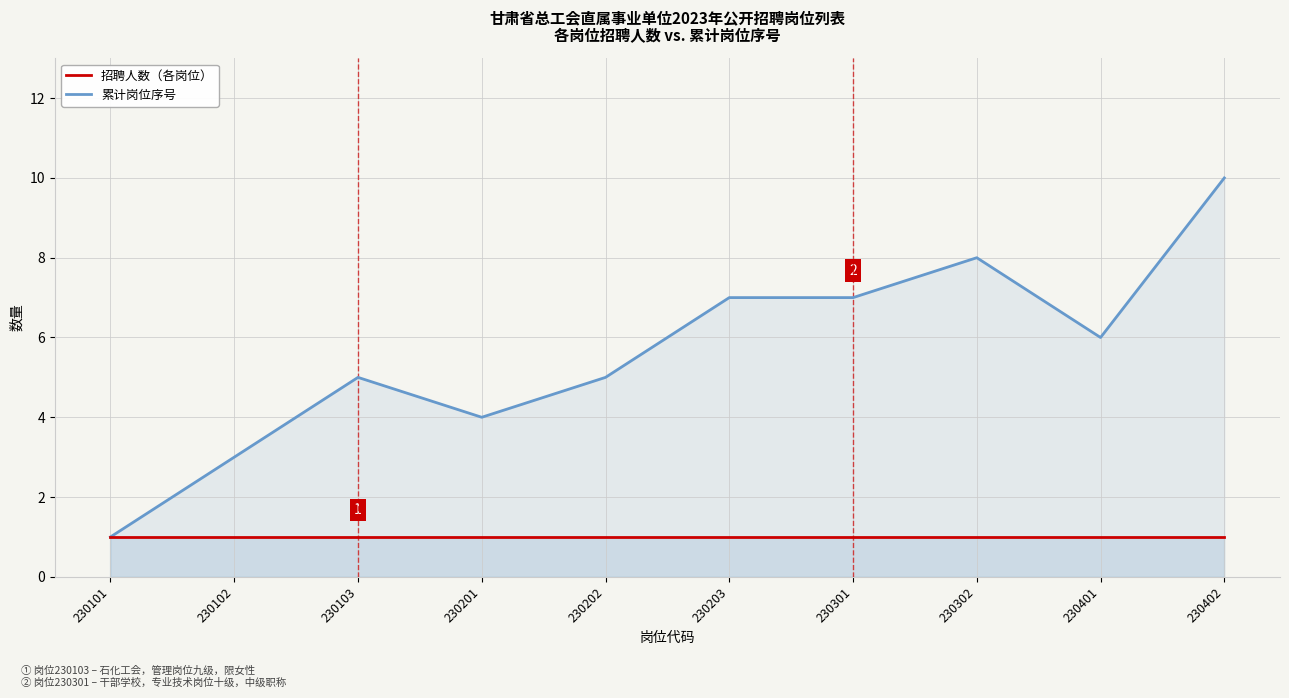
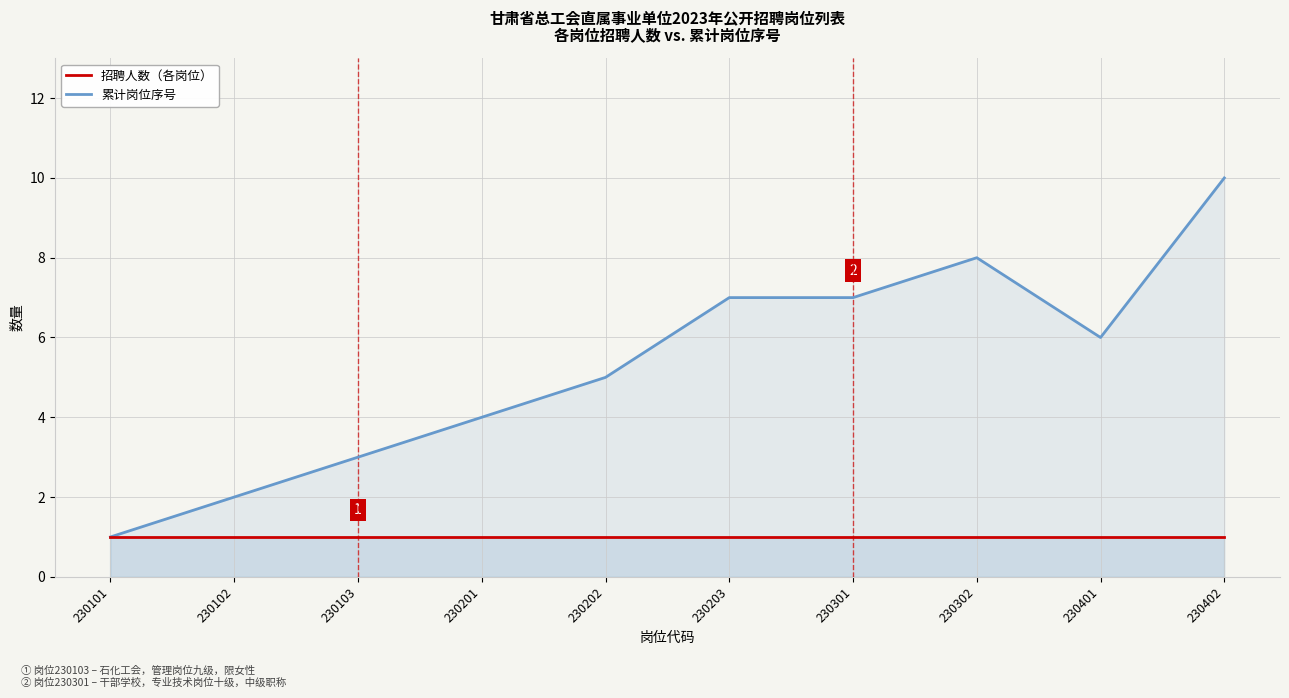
  {
    "招聘人数（各岗位）": {
      "230102": 1,
      "230201": 1,
      "230202": 1,
      "230203": 1,
      "230301": 1,
      "230302": 1,
      "230401": 1,
      "230402": 1
    },
    "累计岗位序号": {
-     "230102": 3,
-     "230103": 5,
+     "230102": 2,
+     "230103": 3,
      "230201": 4,
      "230202": 5,
      "230203": 7,
      "230302": 8,
      "230401": 6,
      "230402": 10
    }
  }
